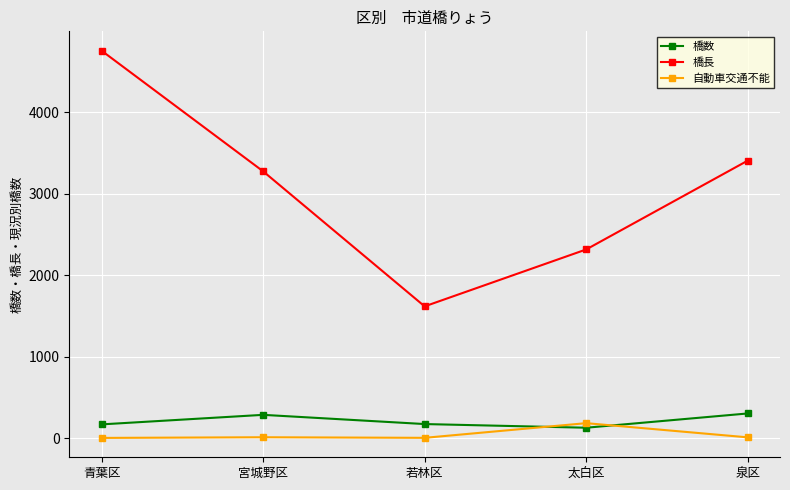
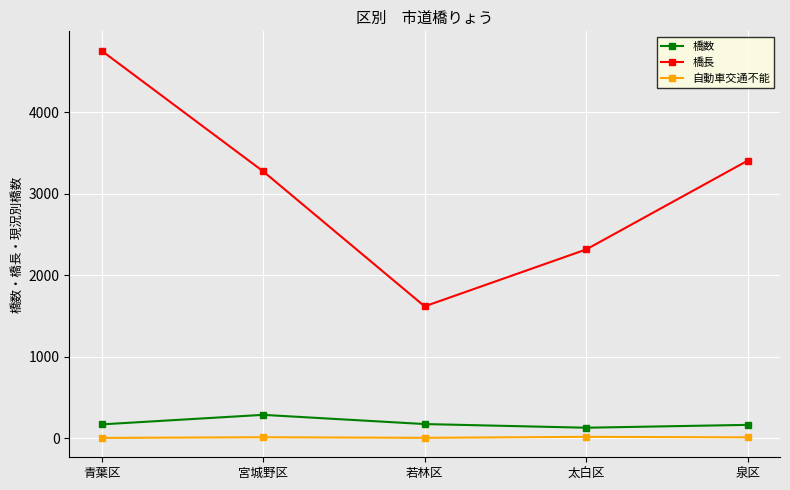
  {
    "橋数": {
      "青葉区": 200,
      "宮城野区": 300,
      "若林区": 200,
      "太白区": 100,
-     "泉区": 300
+     "泉区": 200
    },
    "橋長": {
      "青葉区": 4800,
      "宮城野区": 3300,
      "若林区": 1600,
      "太白区": 2300,
      "泉区": 3400
    },
    "自動車交通不能": {
      "青葉区": 0,
      "宮城野区": 0,
      "若林区": 0,
-     "太白区": 200,
+     "太白区": 0,
      "泉区": 0
    }
  }
